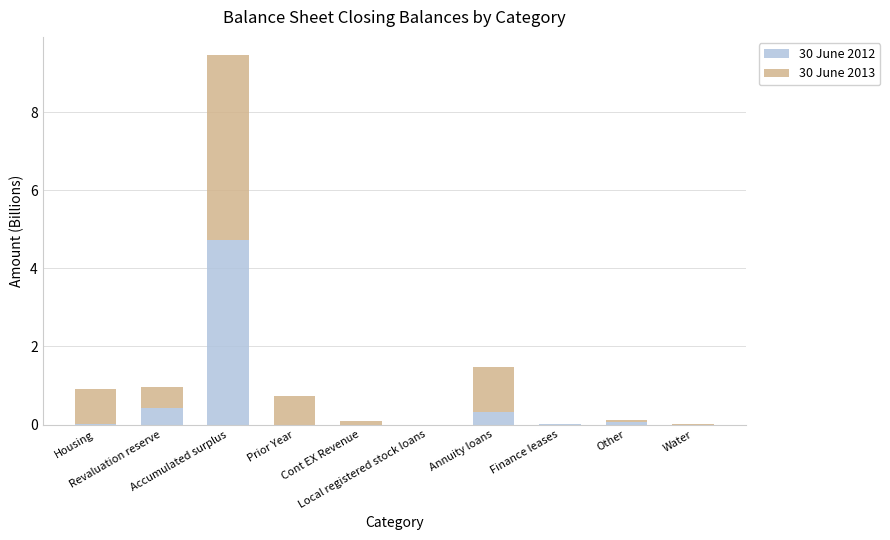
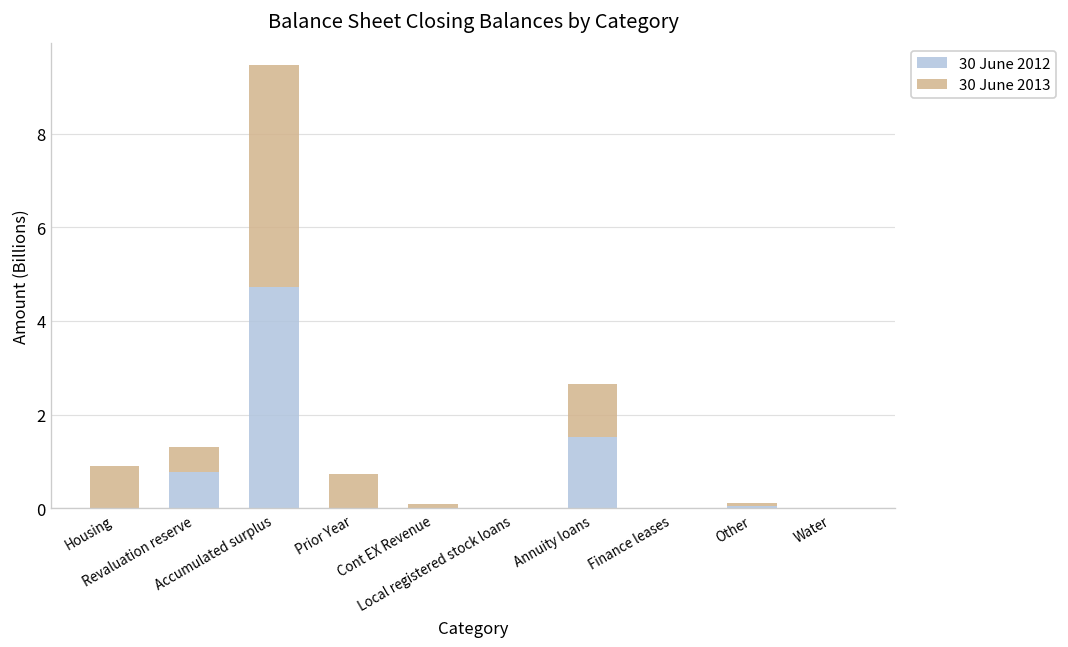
  {
    "30 June 2012": {
-     "Revaluation reserve": 0.4,
+     "Revaluation reserve": 0.8,
      "Accumulated surplus": 4.7,
      "Prior Year": 0.0,
      "Cont EX Revenue": 0.0,
-     "Annuity loans": 0.3
+     "Annuity loans": 1.5
    },
    "30 June 2013": {
      "Housing": 0.9,
      "Revaluation reserve": 0.5,
      "Accumulated surplus": 4.7,
      "Prior Year": 0.7,
      "Cont EX Revenue": 0.1,
      "Annuity loans": 1.1,
      "Finance leases": 0.0
    }
  }
